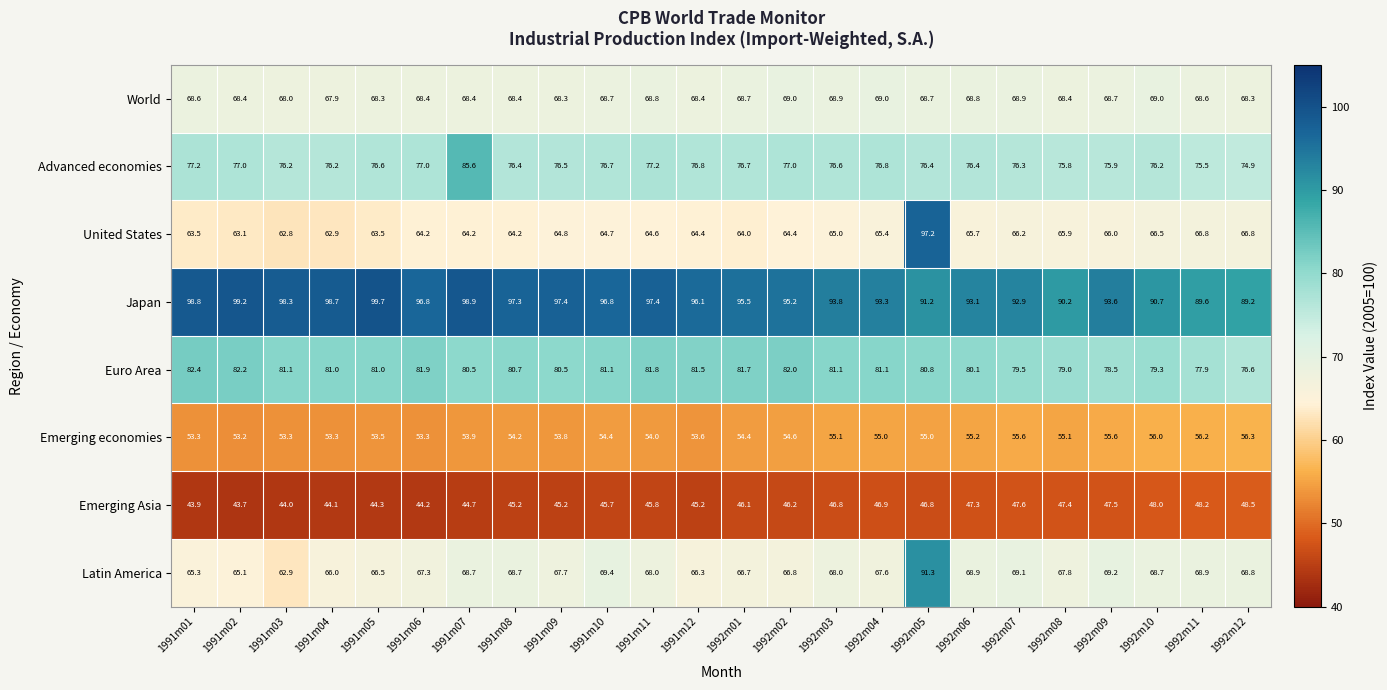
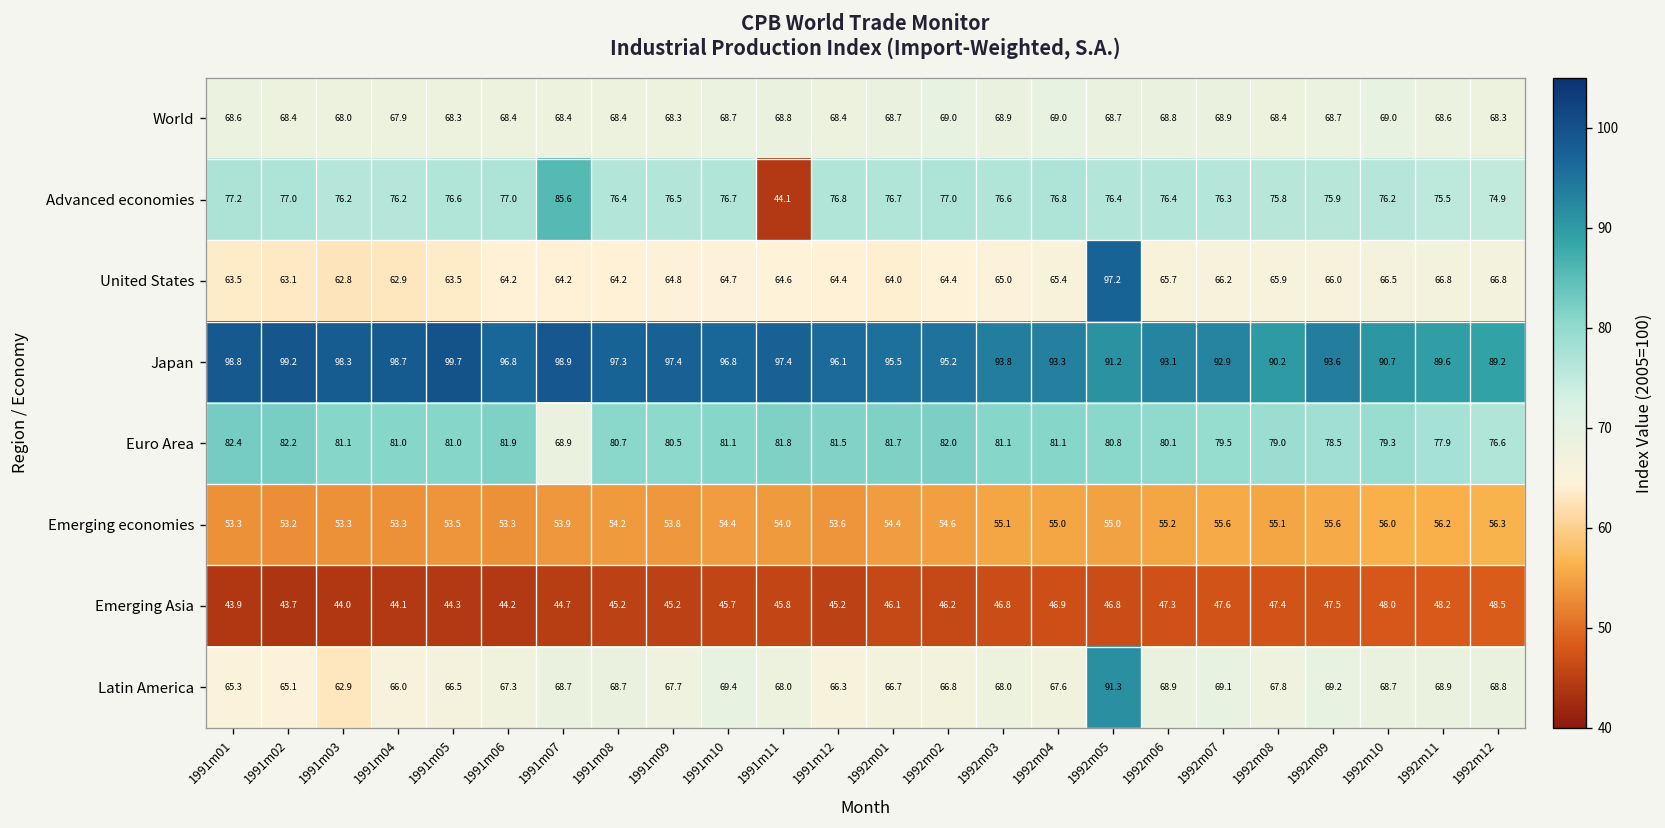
  {
    "World": {
      "1991m01": 68.6,
      "1991m02": 68.4,
      "1991m03": 68.0,
      "1991m04": 67.9,
      "1991m05": 68.3,
      "1991m06": 68.4,
      "1991m07": 68.4,
      "1991m08": 68.4,
      "1991m09": 68.3,
      "1991m10": 68.7,
      "1991m11": 68.8,
      "1991m12": 68.4,
      "1992m01": 68.7,
      "1992m02": 69.0,
      "1992m03": 68.9,
      "1992m04": 69.0,
      "1992m05": 68.7,
      "1992m06": 68.8,
      "1992m07": 68.9,
      "1992m08": 68.4,
      "1992m09": 68.7,
      "1992m10": 69.0,
      "1992m11": 68.6,
      "1992m12": 68.3
    },
    "Advanced economies": {
      "1991m01": 77.2,
      "1991m02": 77.0,
      "1991m03": 76.2,
      "1991m04": 76.2,
      "1991m05": 76.6,
      "1991m06": 77.0,
      "1991m07": 85.6,
      "1991m08": 76.4,
      "1991m09": 76.5,
      "1991m10": 76.7,
-     "1991m11": 77.2,
+     "1991m11": 44.1,
      "1991m12": 76.8,
      "1992m01": 76.7,
      "1992m02": 77.0,
      "1992m03": 76.6,
      "1992m04": 76.8,
      "1992m05": 76.4,
      "1992m06": 76.4,
      "1992m07": 76.3,
      "1992m08": 75.8,
      "1992m09": 75.9,
      "1992m10": 76.2,
      "1992m11": 75.5,
      "1992m12": 74.9
    },
    "United States": {
      "1991m01": 63.5,
      "1991m02": 63.1,
      "1991m03": 62.8,
      "1991m04": 62.9,
      "1991m05": 63.5,
      "1991m06": 64.2,
      "1991m07": 64.2,
      "1991m08": 64.2,
      "1991m09": 64.8,
      "1991m10": 64.7,
      "1991m11": 64.6,
      "1991m12": 64.4,
      "1992m01": 64.0,
      "1992m02": 64.4,
      "1992m03": 65.0,
      "1992m04": 65.4,
      "1992m05": 97.2,
      "1992m06": 65.7,
      "1992m07": 66.2,
      "1992m08": 65.9,
      "1992m09": 66.0,
      "1992m10": 66.5,
      "1992m11": 66.8,
      "1992m12": 66.8
    },
    "Japan": {
      "1991m01": 98.8,
      "1991m02": 99.2,
      "1991m03": 98.3,
      "1991m04": 98.7,
      "1991m05": 99.7,
      "1991m06": 96.8,
      "1991m07": 98.9,
      "1991m08": 97.3,
      "1991m09": 97.4,
      "1991m10": 96.8,
      "1991m11": 97.4,
      "1991m12": 96.1,
      "1992m01": 95.5,
      "1992m02": 95.2,
      "1992m03": 93.8,
      "1992m04": 93.3,
      "1992m05": 91.2,
      "1992m06": 93.1,
      "1992m07": 92.9,
      "1992m08": 90.2,
      "1992m09": 93.6,
      "1992m10": 90.7,
      "1992m11": 89.6,
      "1992m12": 89.2
    },
    "Euro Area": {
      "1991m01": 82.4,
      "1991m02": 82.2,
      "1991m03": 81.1,
      "1991m04": 81.0,
      "1991m05": 81.0,
      "1991m06": 81.9,
-     "1991m07": 80.5,
+     "1991m07": 68.9,
      "1991m08": 80.7,
      "1991m09": 80.5,
      "1991m10": 81.1,
      "1991m11": 81.8,
      "1991m12": 81.5,
      "1992m01": 81.7,
      "1992m02": 82.0,
      "1992m03": 81.1,
      "1992m04": 81.1,
      "1992m05": 80.8,
      "1992m06": 80.1,
      "1992m07": 79.5,
      "1992m08": 79.0,
      "1992m09": 78.5,
      "1992m10": 79.3,
      "1992m11": 77.9,
      "1992m12": 76.6
    },
    "Emerging economies": {
      "1991m01": 53.3,
      "1991m02": 53.2,
      "1991m03": 53.3,
      "1991m04": 53.3,
      "1991m05": 53.5,
      "1991m06": 53.3,
      "1991m07": 53.9,
      "1991m08": 54.2,
      "1991m09": 53.8,
      "1991m10": 54.4,
      "1991m11": 54.0,
      "1991m12": 53.6,
      "1992m01": 54.4,
      "1992m02": 54.6,
      "1992m03": 55.1,
      "1992m04": 55.0,
      "1992m05": 55.0,
      "1992m06": 55.2,
      "1992m07": 55.6,
      "1992m08": 55.1,
      "1992m09": 55.6,
      "1992m10": 56.0,
      "1992m11": 56.2,
      "1992m12": 56.3
    },
    "Emerging Asia": {
      "1991m01": 43.9,
      "1991m02": 43.7,
      "1991m03": 44.0,
      "1991m04": 44.1,
      "1991m05": 44.3,
      "1991m06": 44.2,
      "1991m07": 44.7,
      "1991m08": 45.2,
      "1991m09": 45.2,
      "1991m10": 45.7,
      "1991m11": 45.8,
      "1991m12": 45.2,
      "1992m01": 46.1,
      "1992m02": 46.2,
      "1992m03": 46.8,
      "1992m04": 46.9,
      "1992m05": 46.8,
      "1992m06": 47.3,
      "1992m07": 47.6,
      "1992m08": 47.4,
      "1992m09": 47.5,
      "1992m10": 48.0,
      "1992m11": 48.2,
      "1992m12": 48.5
    },
    "Latin America": {
      "1991m01": 65.3,
      "1991m02": 65.1,
      "1991m03": 62.9,
      "1991m04": 66.0,
      "1991m05": 66.5,
      "1991m06": 67.3,
      "1991m07": 68.7,
      "1991m08": 68.7,
      "1991m09": 67.7,
      "1991m10": 69.4,
      "1991m11": 68.0,
      "1991m12": 66.3,
      "1992m01": 66.7,
      "1992m02": 66.8,
      "1992m03": 68.0,
      "1992m04": 67.6,
      "1992m05": 91.3,
      "1992m06": 68.9,
      "1992m07": 69.1,
      "1992m08": 67.8,
      "1992m09": 69.2,
      "1992m10": 68.7,
      "1992m11": 68.9,
      "1992m12": 68.8
    }
  }
